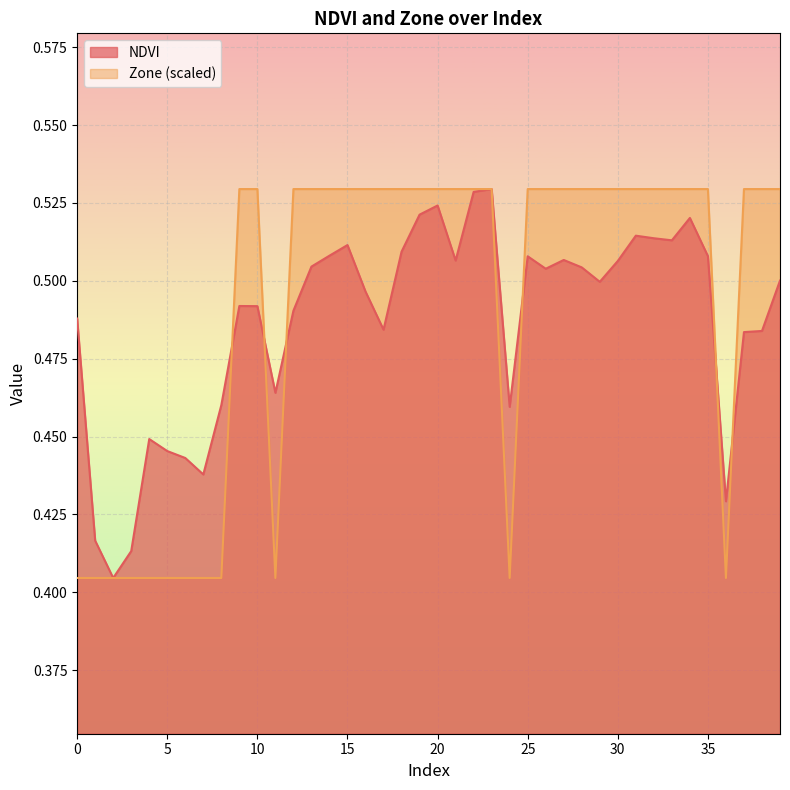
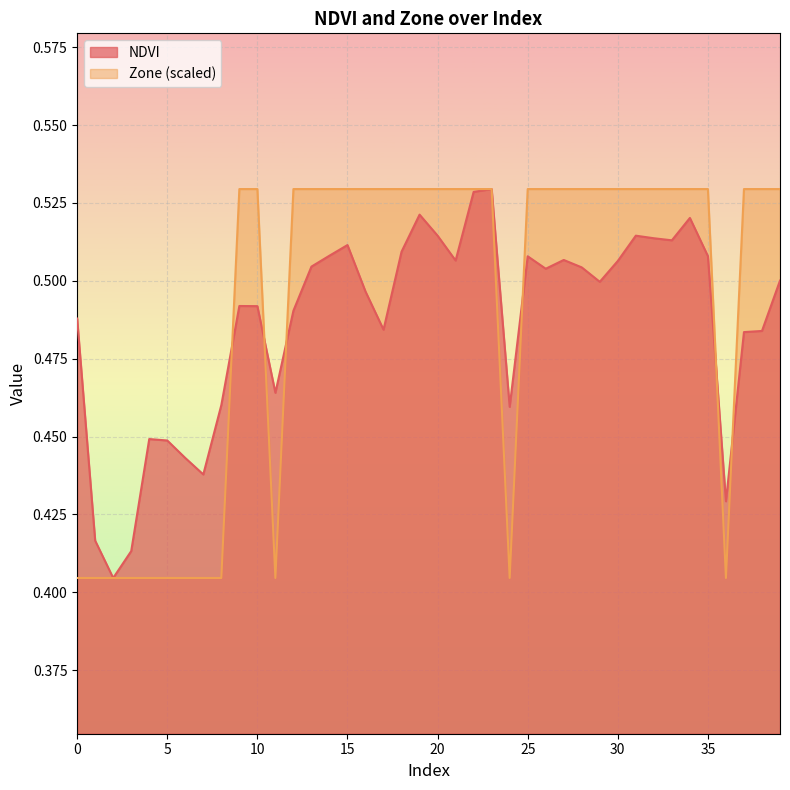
  {
    "NDVI": {
      "0": 0.488,
-     "5": 0.445,
+     "5": 0.449,
      "10": 0.492,
      "15": 0.511,
-     "20": 0.524,
+     "20": 0.515,
      "25": 0.508,
      "30": 0.506,
      "35": 0.508
    },
    "Zone (scaled)": {
      "0": 0.405,
      "5": 0.405,
      "10": 0.529,
      "15": 0.529,
      "20": 0.529,
      "25": 0.529,
      "30": 0.529,
      "35": 0.529
    }
  }
